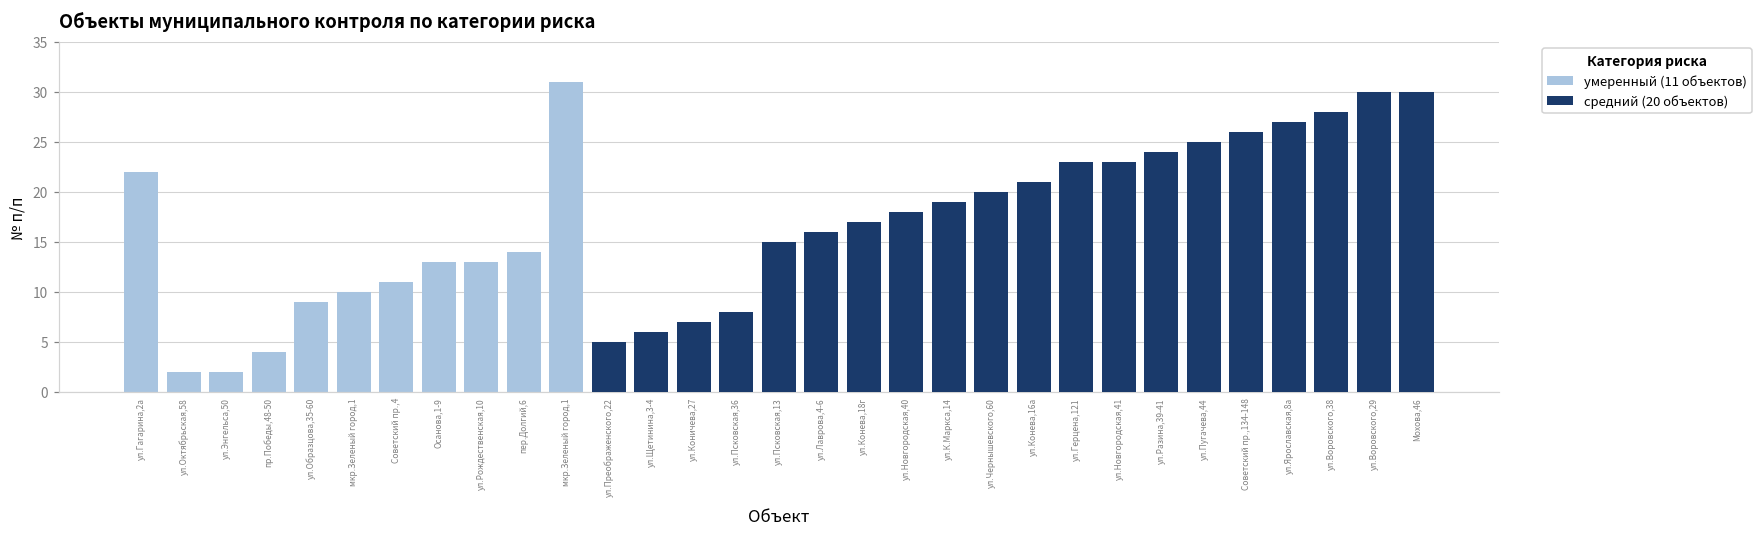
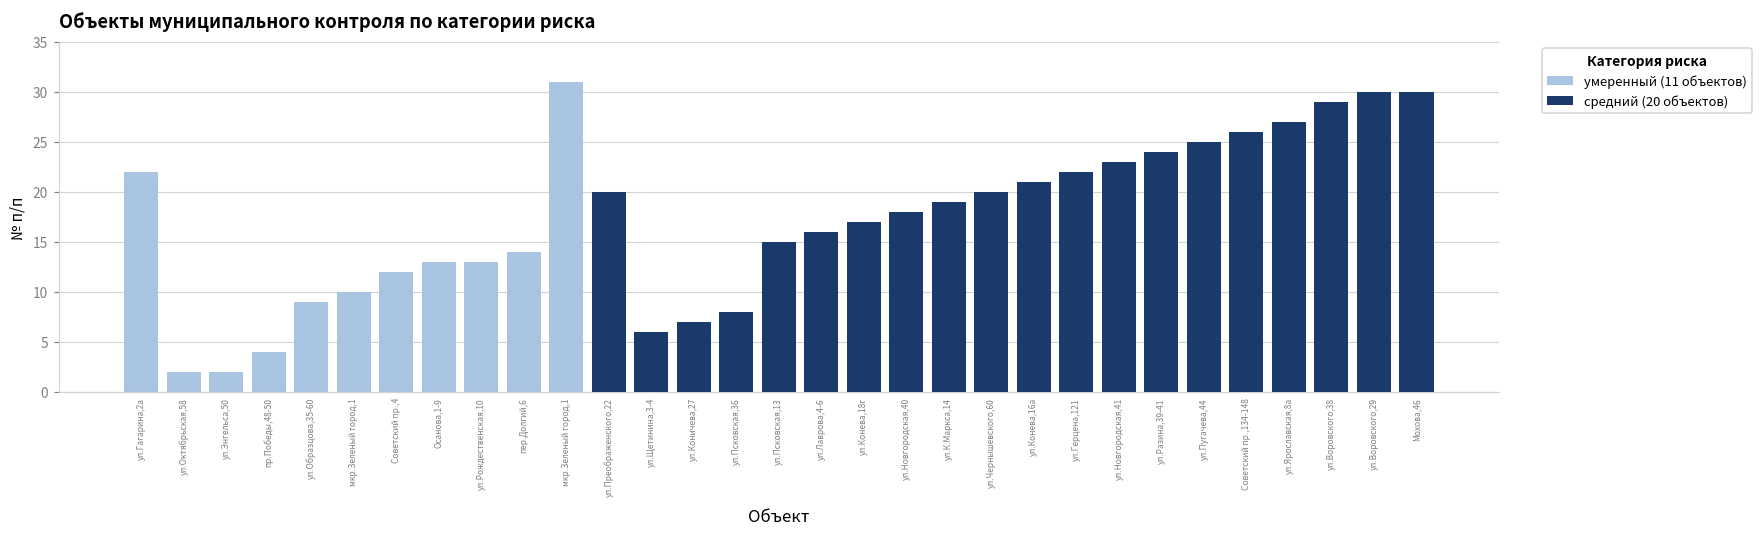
  {
    "умеренный (11 объектов)": {
      "ул.Гагарина,2а": 22,
      "ул.Октябрьская,58": 2,
      "ул.Энгельса,50": 2,
      "пр.Победы,48-50": 4,
      "ул.Образцова,35-60": 9,
-     "Советский пр.,4": 11,
+     "Советский пр.,4": 12,
      "Осанова,1-9": 13,
      "ул.Рождественская,10": 13,
      "пер.Долгий,6": 14,
      "ул.Преображенского,22": 0,
      "ул.Щетинина,3-4": 0,
      "ул.Коничева,27": 0,
      "ул.Псковская,36": 0,
      "ул.Псковская,13": 0,
      "ул.Лаврова,4-6": 0,
      "ул.Конева,18г": 0,
      "ул.Новгородская,40": 0,
      "ул.К.Маркса,14": 0,
      "ул.Чернышевского,60": 0,
      "ул.Конева,16а": 0,
      "ул.Герцена,121": 0,
      "ул.Новгородская,41": 0,
      "ул.Разина,39-41": 0,
      "ул.Пугачева,44": 0,
      "Советский пр.,134-148": 0,
      "ул.Ярославская,8а": 0,
      "ул.Воровского,38": 0,
      "ул.Воровского,29": 0,
      "Мохова,46": 0
    },
    "средний (20 объектов)": {
      "ул.Гагарина,2а": 0,
      "ул.Октябрьская,58": 0,
      "ул.Энгельса,50": 0,
      "пр.Победы,48-50": 0,
      "ул.Образцова,35-60": 0,
      "Советский пр.,4": 0,
      "Осанова,1-9": 0,
      "ул.Рождественская,10": 0,
      "пер.Долгий,6": 0,
-     "ул.Преображенского,22": 5,
+     "ул.Преображенского,22": 20,
      "ул.Щетинина,3-4": 6,
      "ул.Коничева,27": 7,
      "ул.Псковская,36": 8,
      "ул.Псковская,13": 15,
      "ул.Лаврова,4-6": 16,
      "ул.Конева,18г": 17,
      "ул.Новгородская,40": 18,
      "ул.К.Маркса,14": 19,
      "ул.Чернышевского,60": 20,
      "ул.Конева,16а": 21,
-     "ул.Герцена,121": 23,
+     "ул.Герцена,121": 22,
      "ул.Новгородская,41": 23,
      "ул.Разина,39-41": 24,
      "ул.Пугачева,44": 25,
      "Советский пр.,134-148": 26,
      "ул.Ярославская,8а": 27,
-     "ул.Воровского,38": 28,
+     "ул.Воровского,38": 29,
      "ул.Воровского,29": 30,
      "Мохова,46": 30
    }
  }
